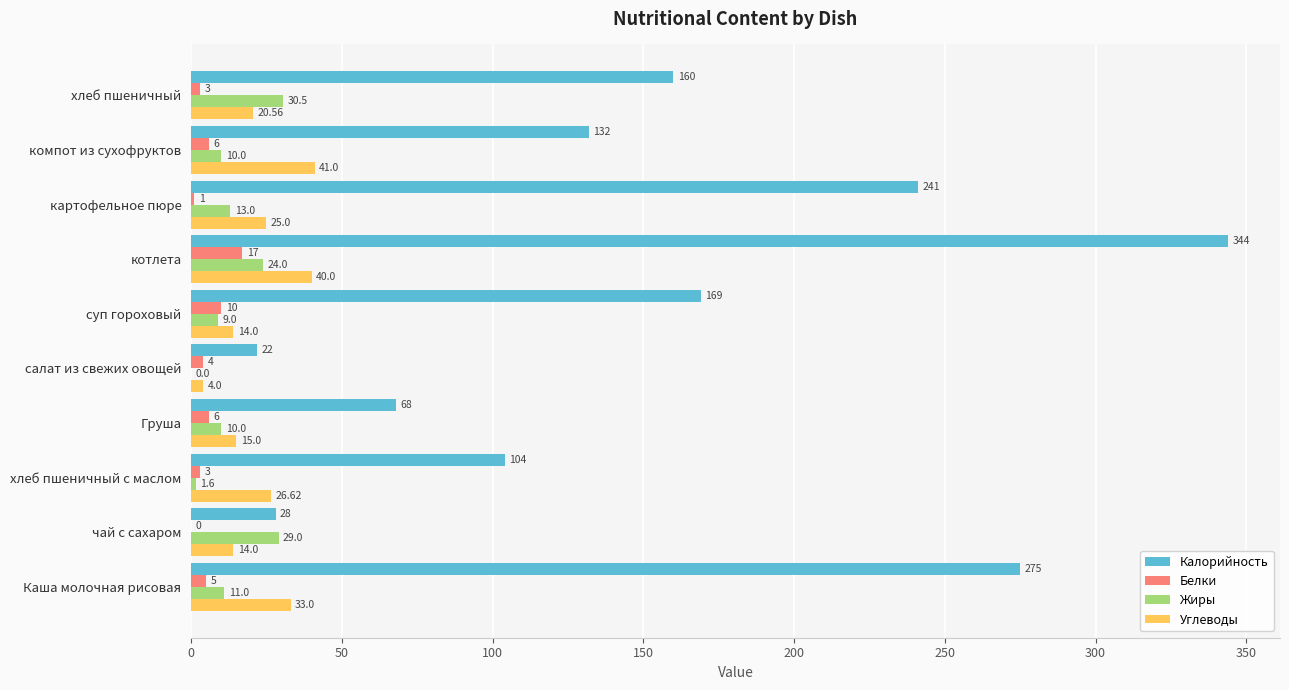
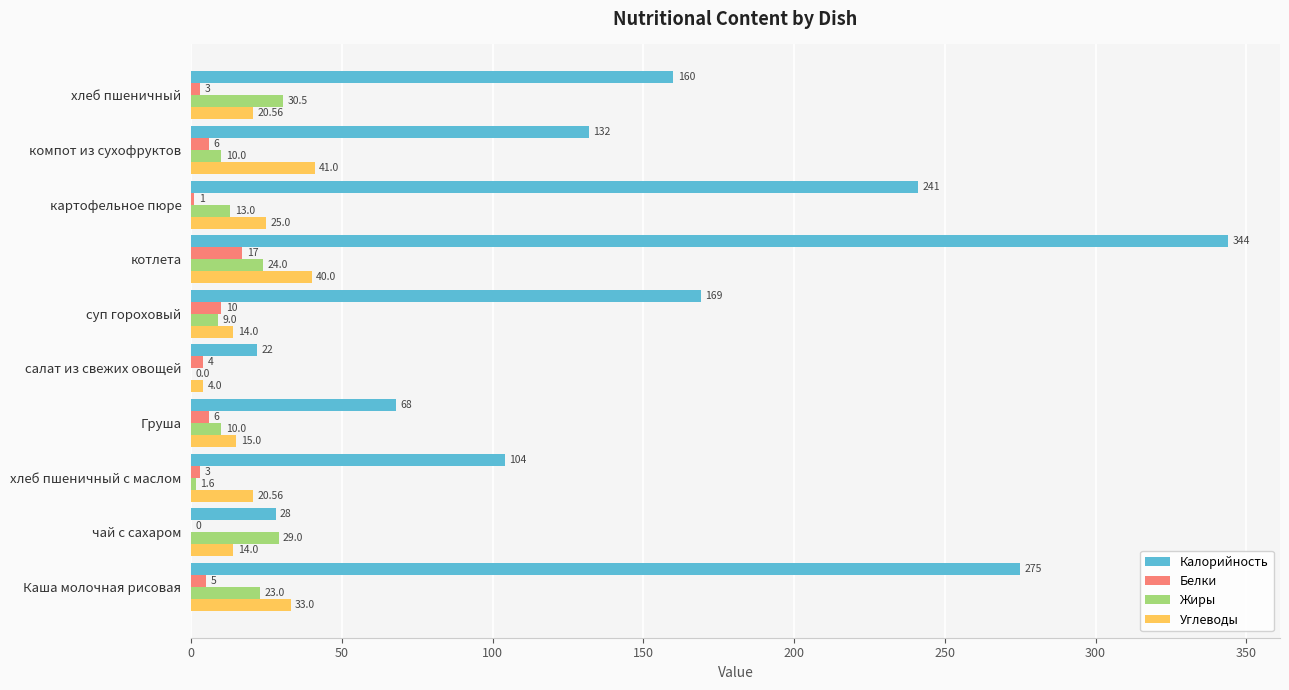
  {
    "Калорийность": {
      "хлеб пшеничный": 160,
      "компот из сухофруктов": 132,
      "картофельное пюре": 241,
      "котлета": 344,
      "суп гороховый": 169,
      "салат из свежих овощей": 22,
      "Груша": 68,
      "хлеб пшеничный с маслом": 104,
      "чай с сахаром": 28,
      "Каша молочная рисовая": 275
    },
    "Белки": {
      "хлеб пшеничный": 3,
      "компот из сухофруктов": 6,
      "картофельное пюре": 1,
      "котлета": 17,
      "суп гороховый": 10,
      "салат из свежих овощей": 4,
      "Груша": 6,
      "хлеб пшеничный с маслом": 3,
      "чай с сахаром": 0,
      "Каша молочная рисовая": 5
    },
    "Жиры": {
      "хлеб пшеничный": 30.5,
      "компот из сухофруктов": 10.0,
      "картофельное пюре": 13.0,
      "котлета": 24.0,
      "суп гороховый": 9.0,
      "салат из свежих овощей": 0.0,
      "Груша": 10.0,
      "хлеб пшеничный с маслом": 1.6,
      "чай с сахаром": 29.0,
-     "Каша молочная рисовая": 11.0
+     "Каша молочная рисовая": 23.0
    },
    "Углеводы": {
      "хлеб пшеничный": 20.56,
      "компот из сухофруктов": 41.0,
      "картофельное пюре": 25.0,
      "котлета": 40.0,
      "суп гороховый": 14.0,
      "салат из свежих овощей": 4.0,
      "Груша": 15.0,
-     "хлеб пшеничный с маслом": 26.62,
+     "хлеб пшеничный с маслом": 20.56,
      "чай с сахаром": 14.0,
      "Каша молочная рисовая": 33.0
    }
  }
